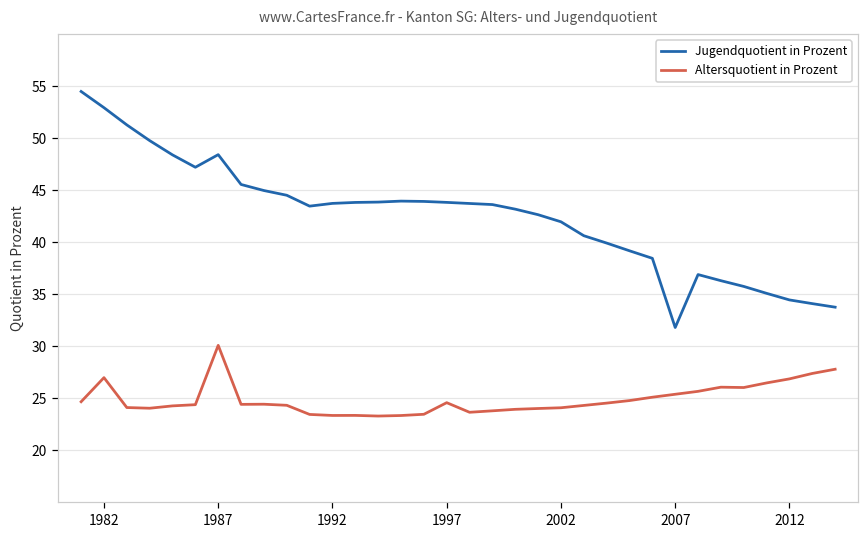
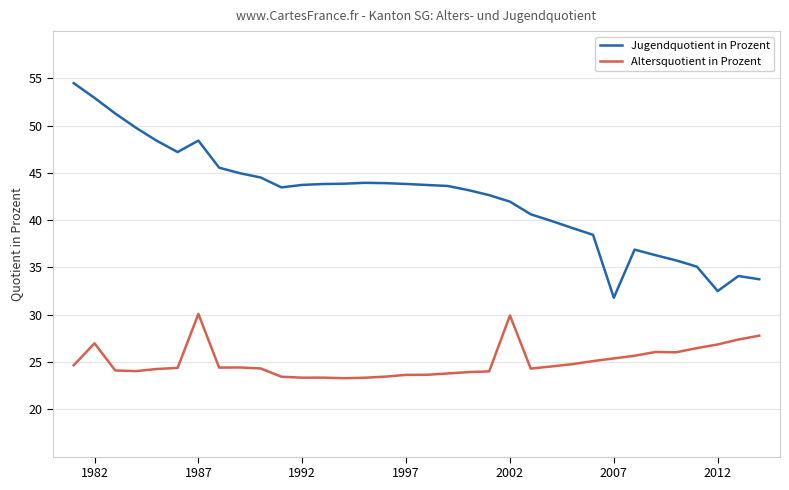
  {
    "Jugendquotient in Prozent": {
      "1982": 53,
      "1987": 48,
      "1992": 44,
      "1997": 44,
      "2002": 42,
      "2007": 32,
-     "2012": 34
+     "2012": 33
    },
    "Altersquotient in Prozent": {
      "1982": 27,
      "1987": 30,
      "1992": 23,
-     "1997": 25,
-     "2002": 24,
+     "1997": 24,
+     "2002": 30,
      "2007": 25,
      "2012": 27
    }
  }
